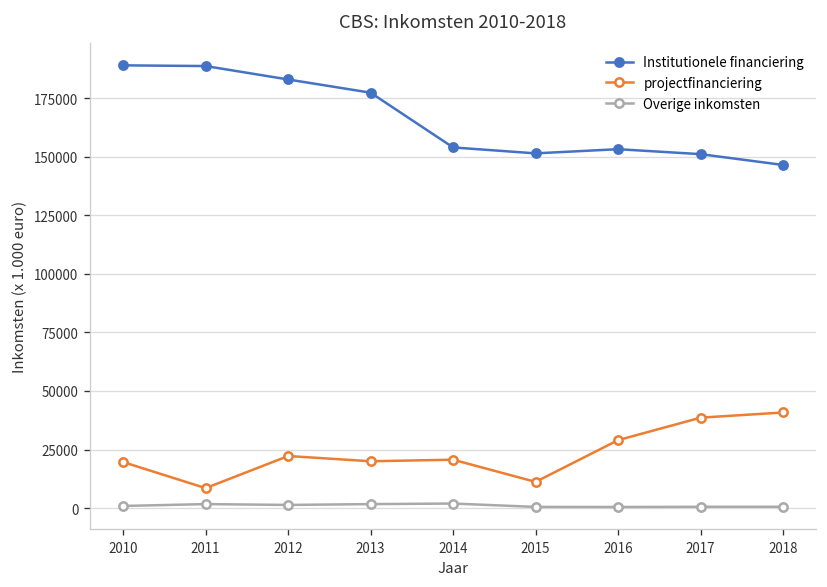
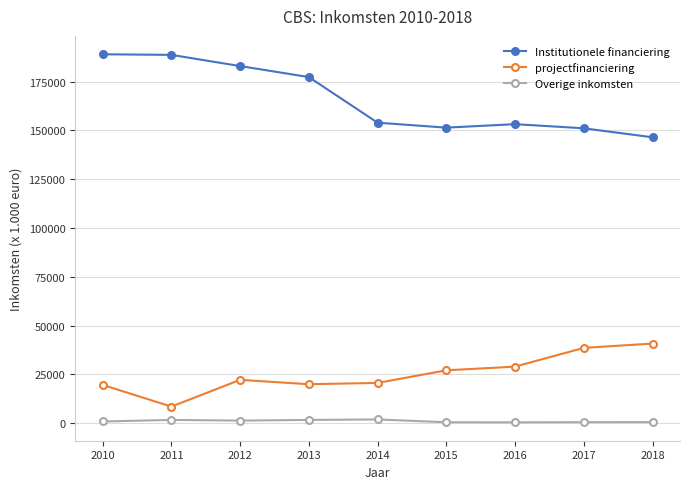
  {
    "Institutionele financiering": {
      "2010": 189000,
      "2011": 189000,
      "2012": 183000,
      "2013": 177000,
      "2014": 154000,
      "2015": 151000,
      "2016": 153000,
      "2017": 151000,
      "2018": 146000
    },
    "projectfinanciering": {
      "2010": 20000,
      "2011": 9000,
      "2012": 22000,
      "2013": 20000,
      "2014": 21000,
-     "2015": 11000,
+     "2015": 27000,
      "2016": 29000,
      "2017": 39000,
      "2018": 41000
    },
    "Overige inkomsten": {
      "2010": 1000,
      "2011": 2000,
      "2012": 1000,
      "2013": 2000,
      "2014": 2000,
      "2015": 1000,
      "2016": 1000,
      "2017": 1000,
      "2018": 1000
    }
  }
